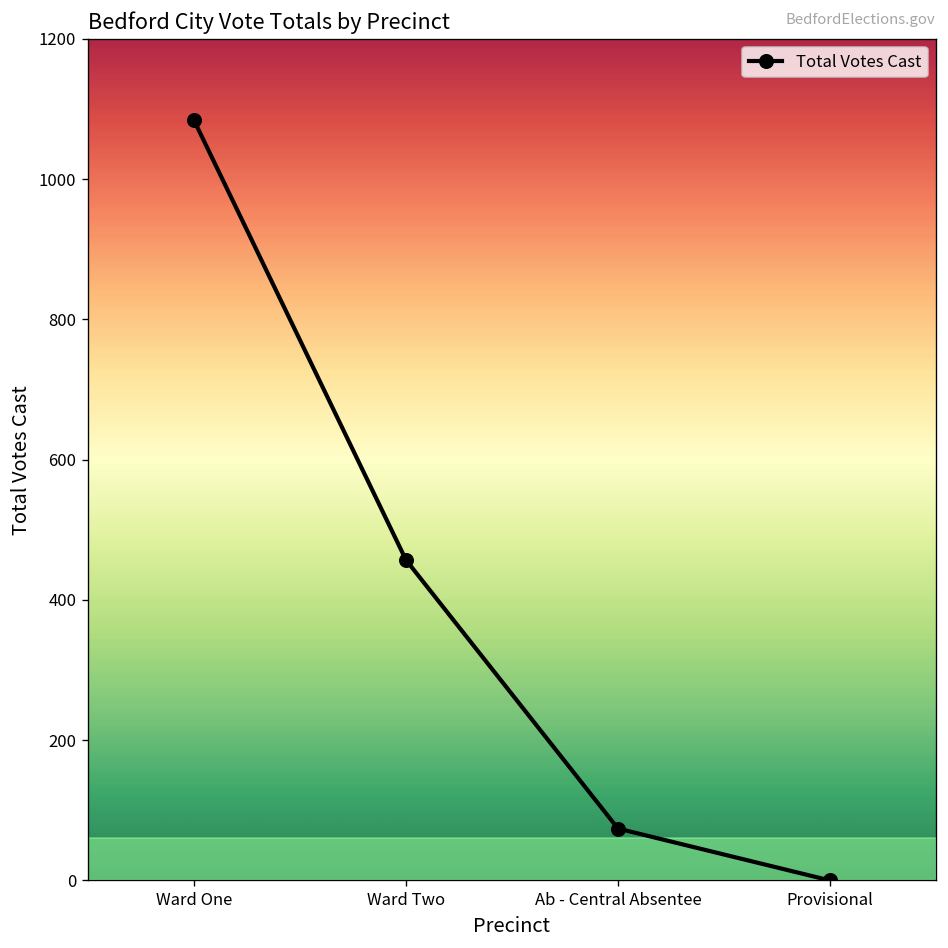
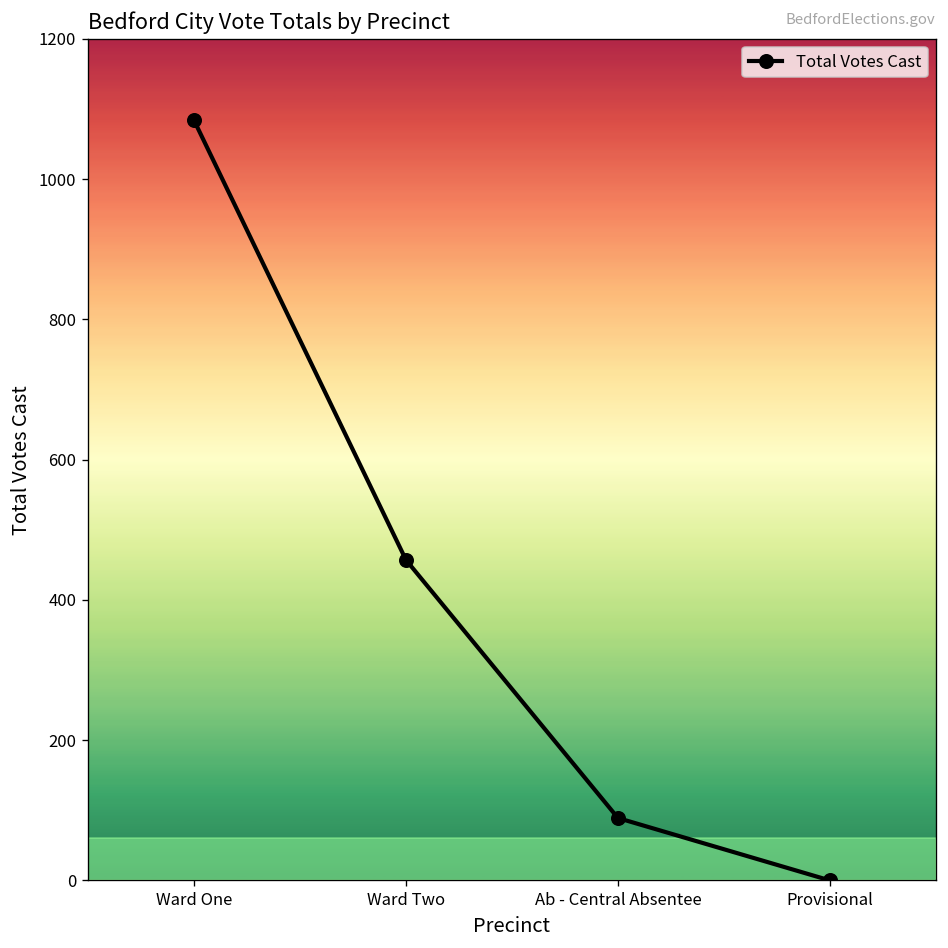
  {
    "Ward One": 1080,
    "Ward Two": 460,
-   "Ab - Central Absentee": 70
+   "Ab - Central Absentee": 90
  }
